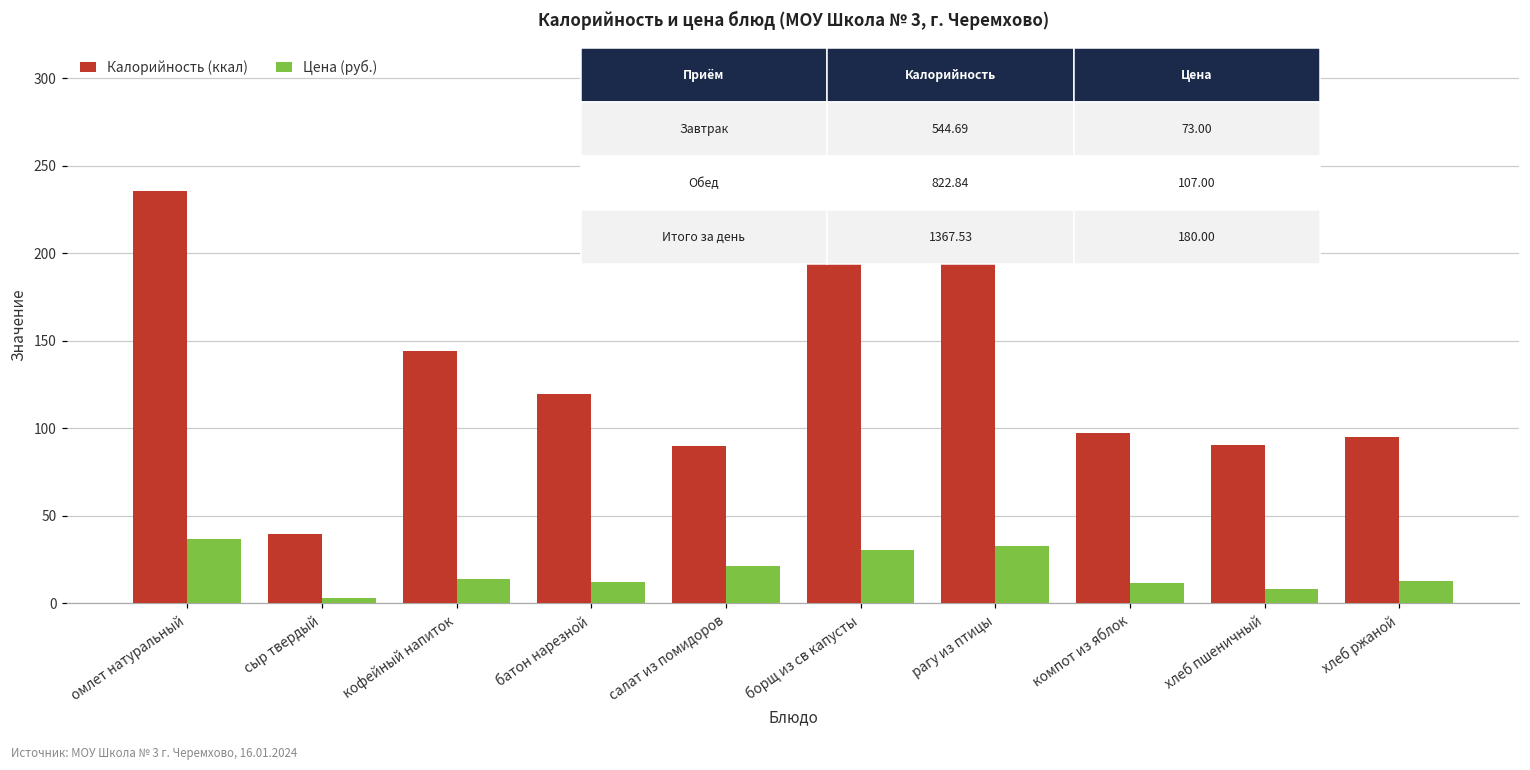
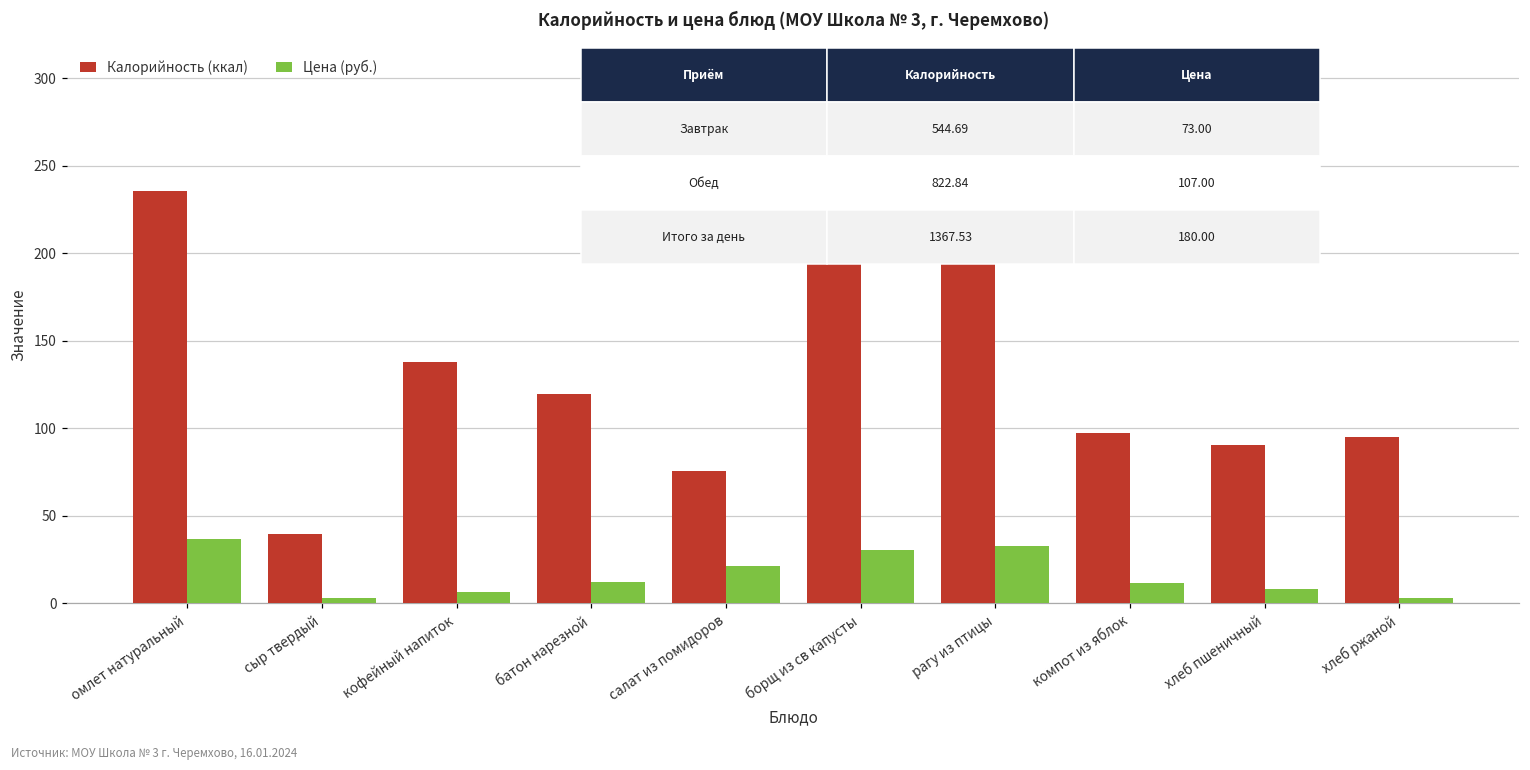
  {
    "Калорийность (ккал)": {
      "омлет натуральный": 236,
      "сыр твердый": 39,
-     "кофейный напиток": 144,
+     "кофейный напиток": 138,
      "батон нарезной": 120,
-     "салат из помидоров": 90,
+     "салат из помидоров": 75,
      "борщ из св капусты": 244,
      "рагу из птицы": 254,
      "компот из яблок": 97,
      "хлеб пшеничный": 90,
      "хлеб ржаной": 95
    },
    "Цена (руб.)": {
      "омлет натуральный": 37,
      "сыр твердый": 3,
-     "кофейный напиток": 14,
+     "кофейный напиток": 6,
      "батон нарезной": 12,
      "салат из помидоров": 21,
      "борщ из св капусты": 31,
      "рагу из птицы": 33,
      "компот из яблок": 11,
      "хлеб пшеничный": 8,
-     "хлеб ржаной": 12
+     "хлеб ржаной": 3
    }
  }
